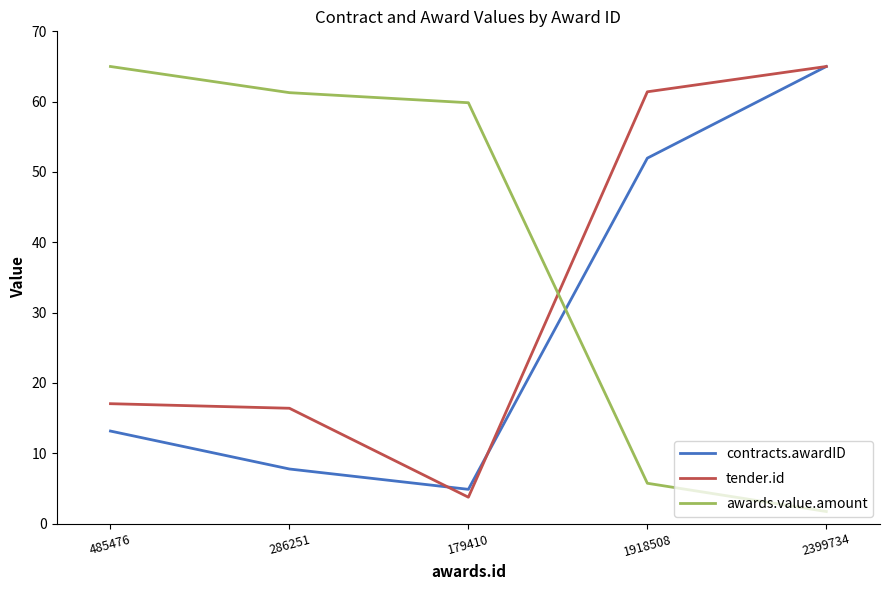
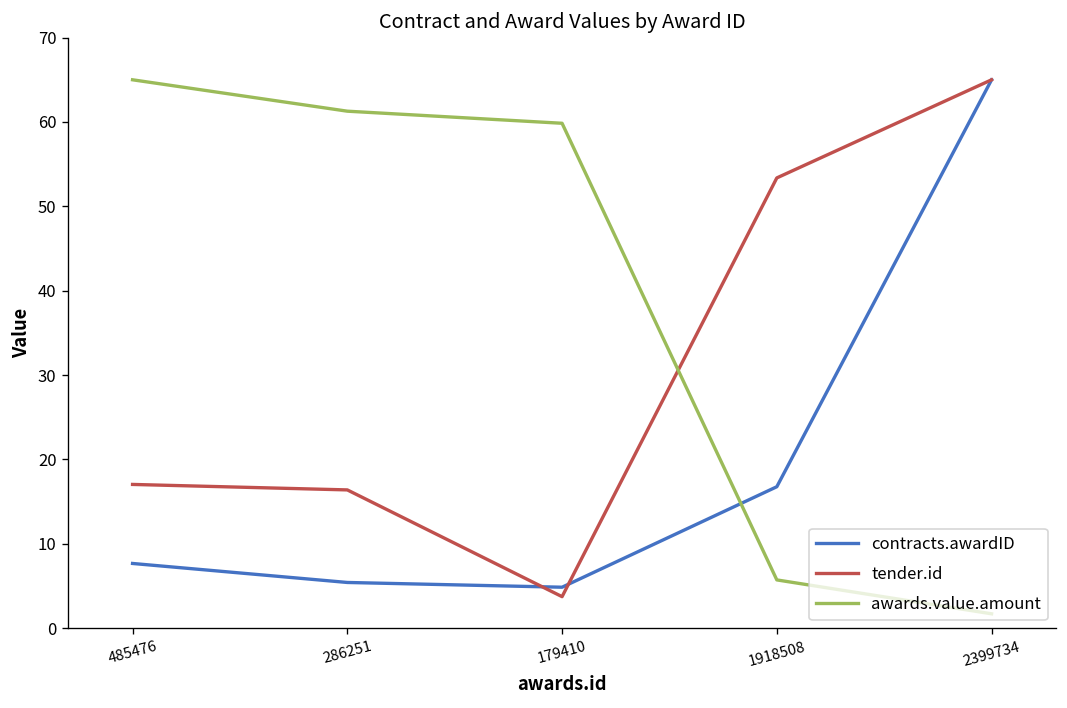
  {
    "contracts.awardID": {
-     "485476": 13,
-     "286251": 8,
+     "485476": 8,
+     "286251": 5,
      "179410": 5,
-     "1918508": 52
+     "1918508": 17
    },
    "tender.id": {
      "485476": 17,
      "286251": 16,
      "179410": 4,
-     "1918508": 61
+     "1918508": 53
    },
    "awards.value.amount": {
      "485476": 65,
      "286251": 61,
      "179410": 60,
      "1918508": 6
    }
  }
